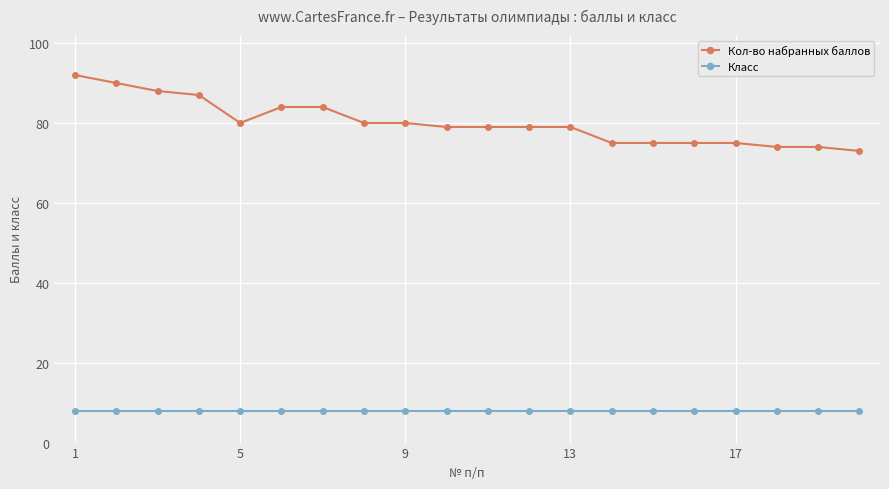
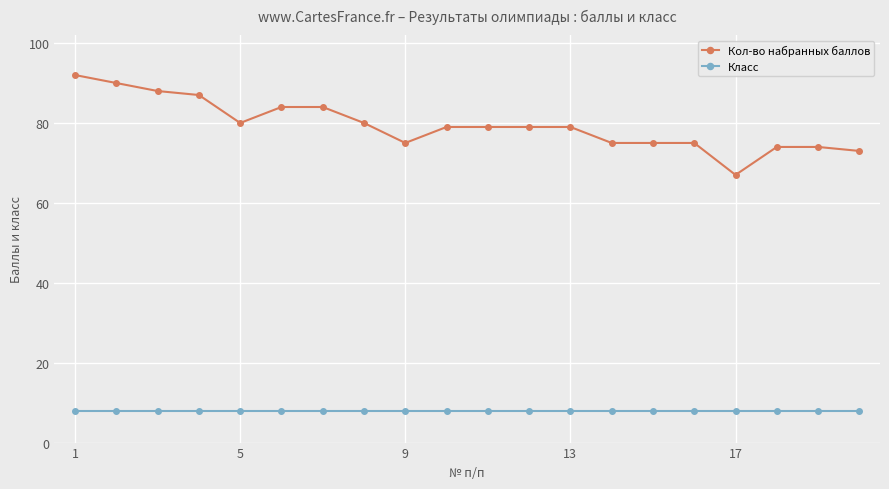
  {
    "Кол-во набранных баллов": {
      "1": 92,
      "5": 80,
-     "9": 80,
+     "9": 75,
      "13": 79,
-     "17": 75
+     "17": 67
    },
    "Класс": {
      "1": 8,
      "5": 8,
      "9": 8,
      "13": 8,
      "17": 8
    }
  }
